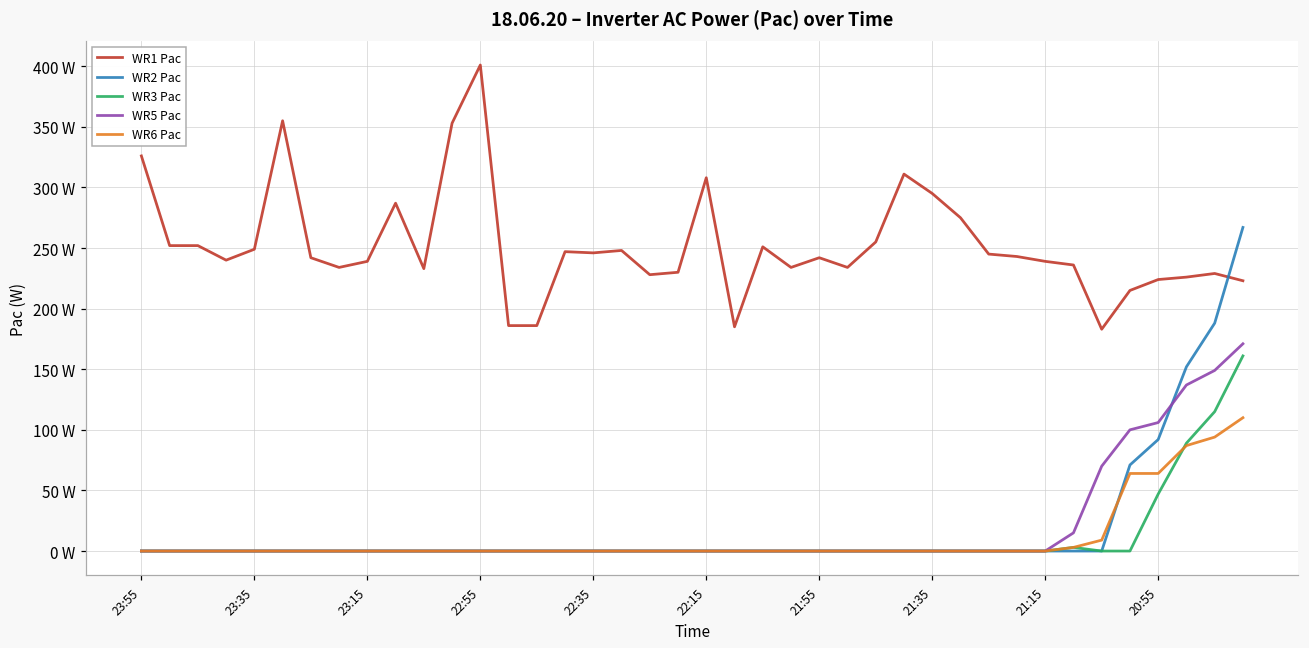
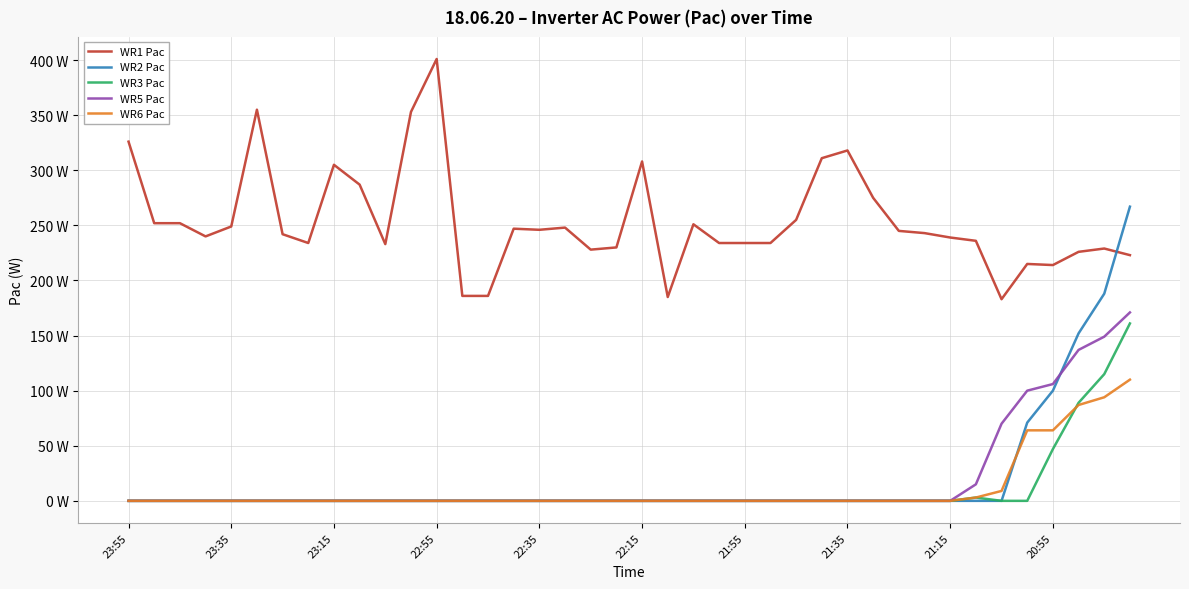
  {
    "WR1 Pac": {
      "23:55": "326 W",
      "23:35": "249 W",
-     "23:15": "239 W",
+     "23:15": "305 W",
      "22:55": "401 W",
      "22:35": "246 W",
      "22:15": "308 W",
-     "21:55": "242 W",
-     "21:35": "295 W",
+     "21:55": "234 W",
+     "21:35": "318 W",
      "21:15": "239 W",
-     "20:55": "224 W"
+     "20:55": "214 W"
    },
    "WR2 Pac": {
-     "20:55": "92 W"
+     "20:55": "100 W"
    },
    "WR3 Pac": {
      "20:55": "47 W"
    },
    "WR5 Pac": {
      "20:55": "106 W"
    },
    "WR6 Pac": {
      "20:55": "64 W"
    }
  }
